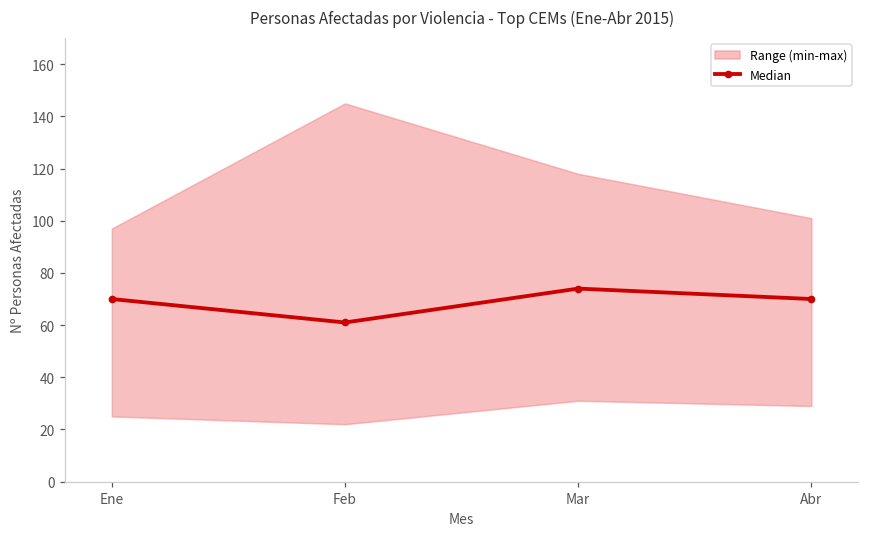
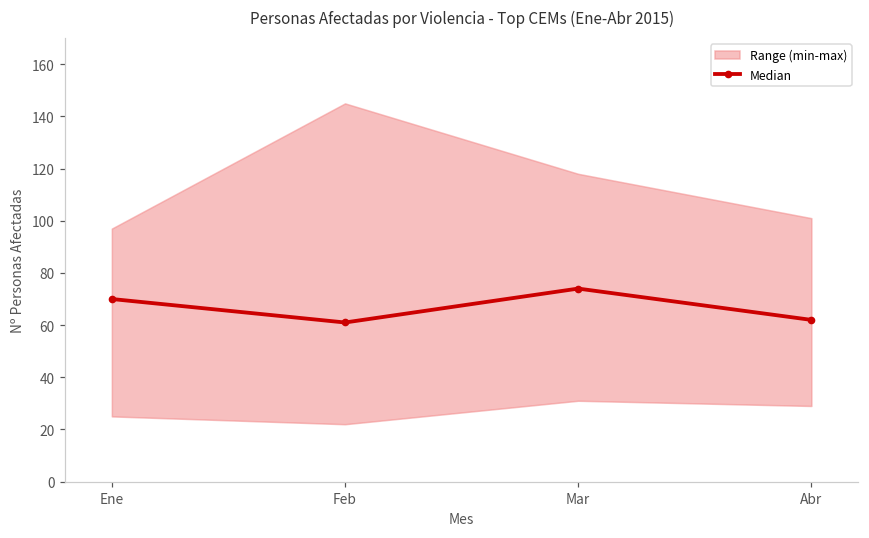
  {
    "Median": {
      "Ene": 70,
      "Feb": 61,
      "Mar": 74,
-     "Abr": 70
+     "Abr": 62
    }
  }
